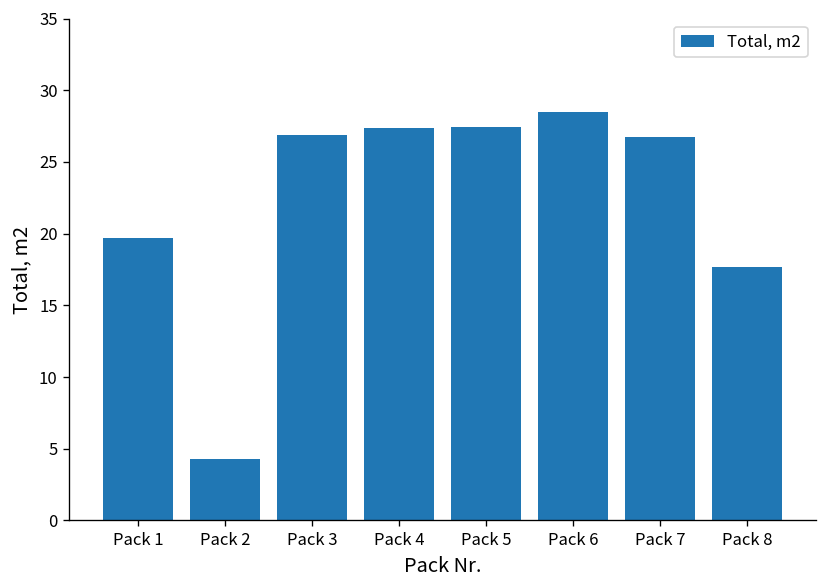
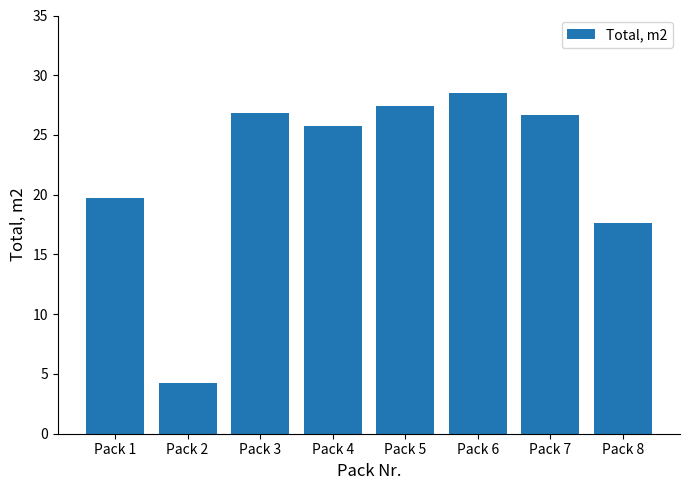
  {
    "Pack 1": 19.7,
    "Pack 2": 4.3,
    "Pack 3": 26.9,
-   "Pack 4": 27.3,
+   "Pack 4": 25.8,
    "Pack 5": 27.5,
    "Pack 6": 28.5,
    "Pack 7": 26.7,
    "Pack 8": 17.7
  }
